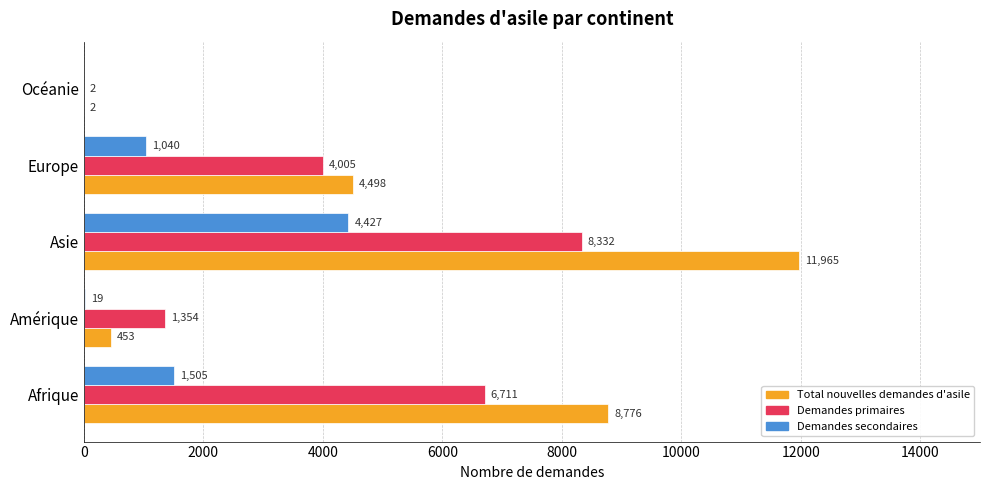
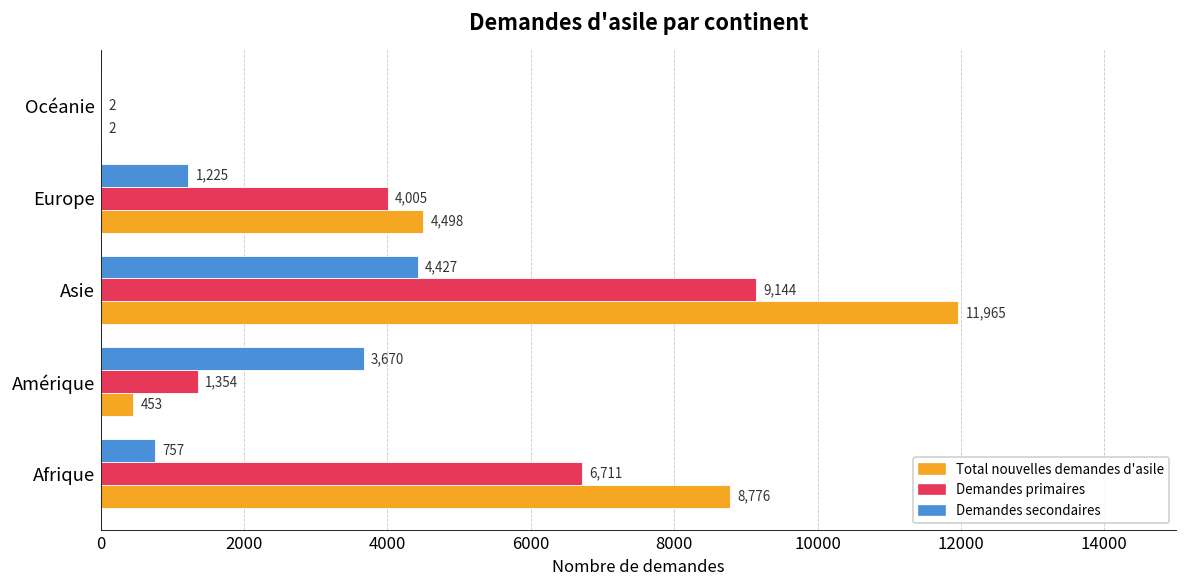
  {
    "Total nouvelles demandes d'asile": {
      "Océanie": "2",
      "Europe": "4,498",
      "Asie": "11,965",
      "Amérique": "453",
      "Afrique": "8,776"
    },
    "Demandes primaires": {
      "Océanie": "2",
      "Europe": "4,005",
-     "Asie": "8,332",
+     "Asie": "9,144",
      "Amérique": "1,354",
      "Afrique": "6,711"
    },
    "Demandes secondaires": {
-     "Europe": "1,040",
+     "Europe": "1,225",
      "Asie": "4,427",
-     "Amérique": "19",
-     "Afrique": "1,505"
+     "Amérique": "3,670",
+     "Afrique": "757"
    }
  }
